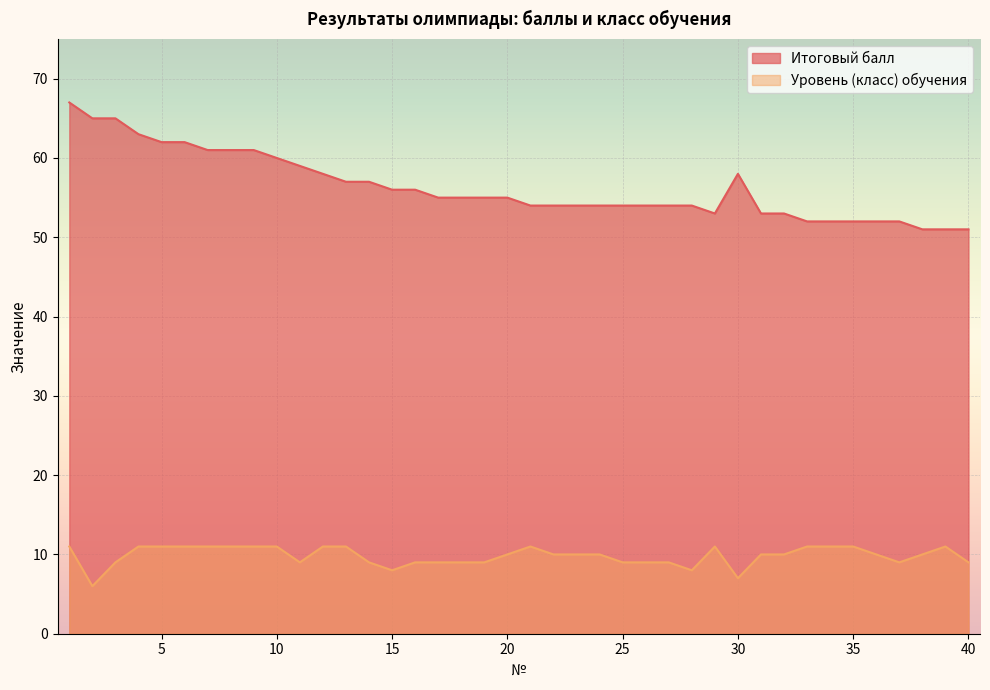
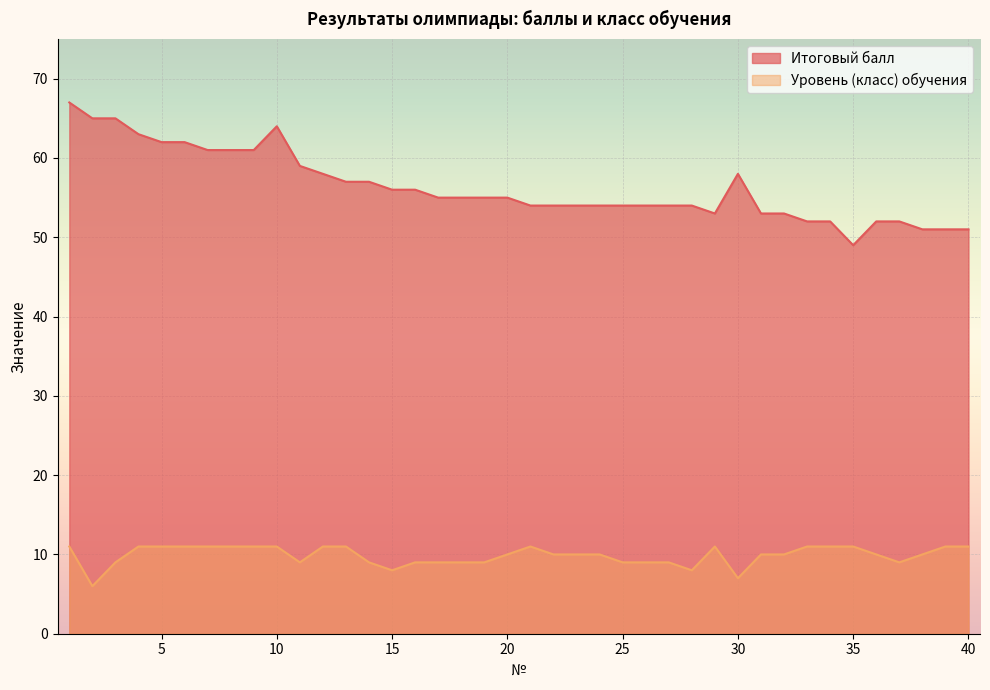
  {
    "Итоговый балл": {
      "5": 62,
-     "10": 60,
+     "10": 64,
      "15": 56,
      "20": 55,
      "25": 54,
      "30": 58,
-     "35": 52,
+     "35": 49,
      "40": 51
    },
    "Уровень (класс) обучения": {
      "5": 11,
      "10": 11,
      "15": 8,
      "20": 10,
      "25": 9,
      "30": 7,
      "35": 11,
-     "40": 9
+     "40": 11
    }
  }
